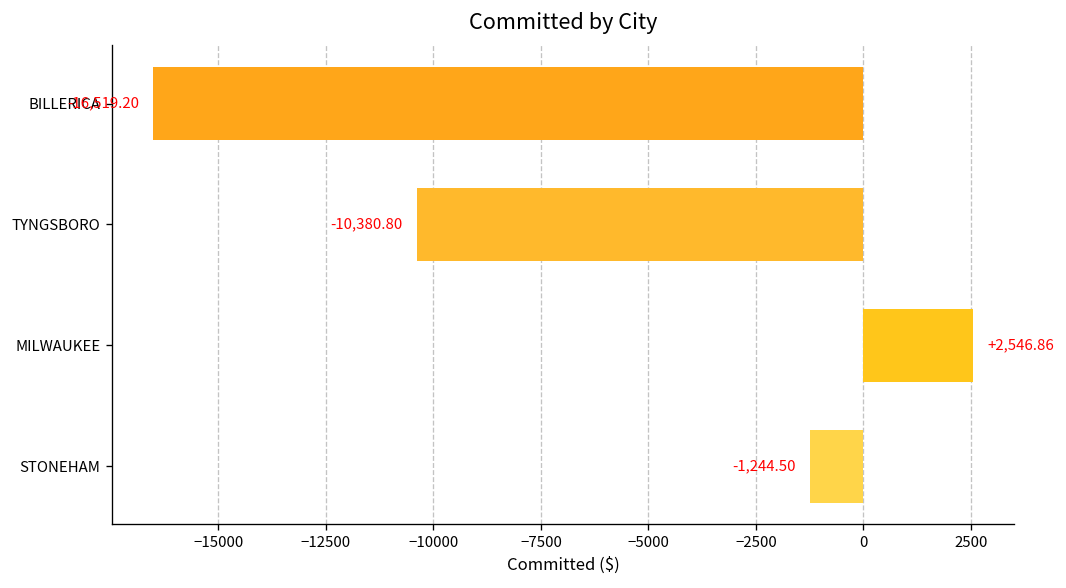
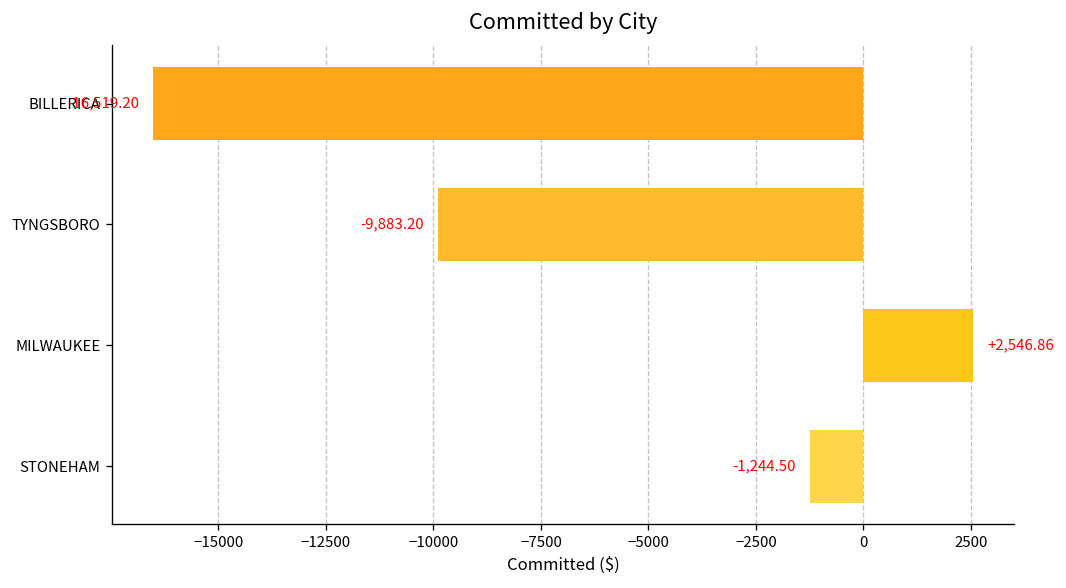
  {
    "BILLERICA": "-16,519.20",
-   "TYNGSBORO": "-10,380.80",
+   "TYNGSBORO": "-9,883.20",
    "MILWAUKEE": "+2,546.86",
    "STONEHAM": "-1,244.50"
  }
